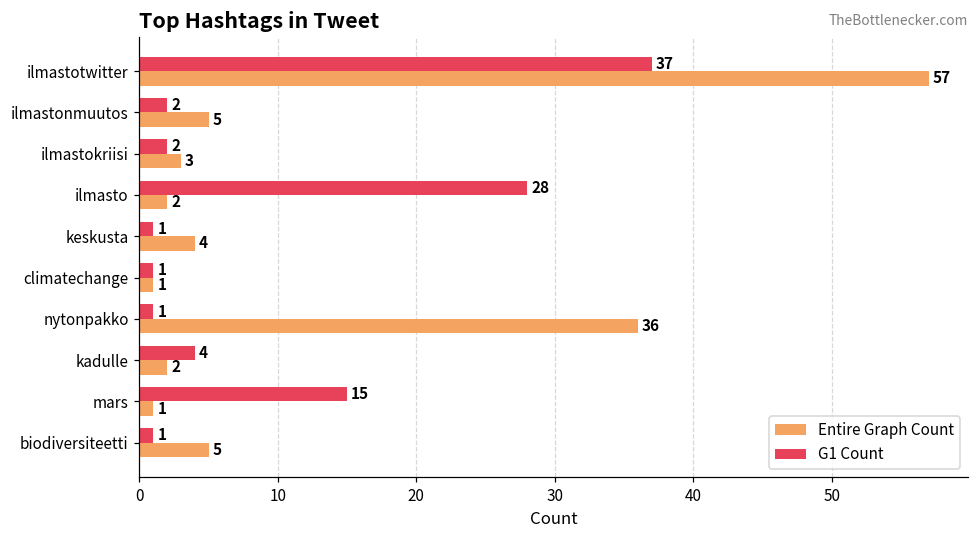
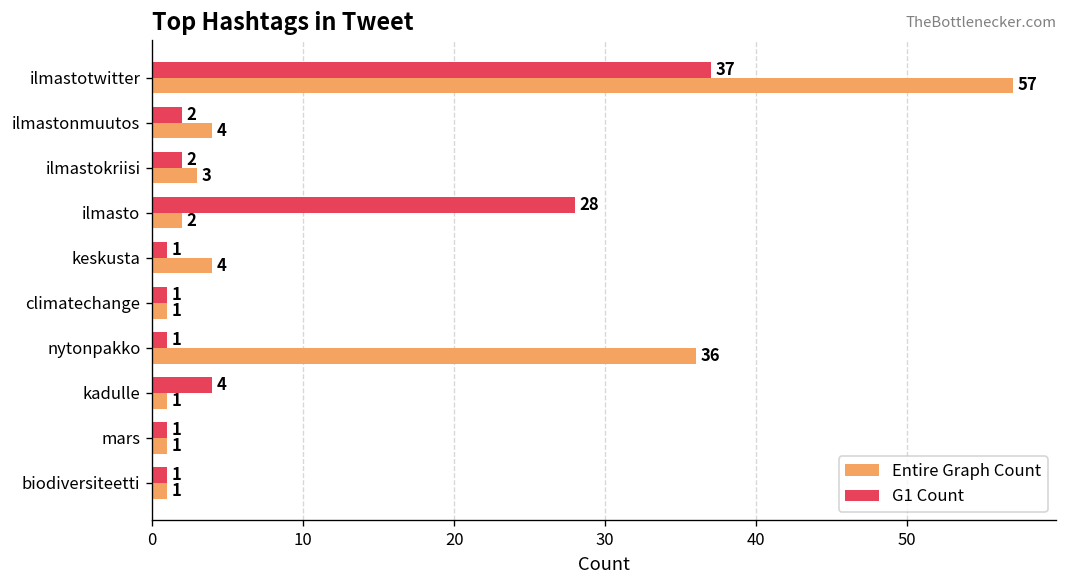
  {
    "Entire Graph Count": {
      "ilmastotwitter": 57,
-     "ilmastonmuutos": 5,
+     "ilmastonmuutos": 4,
      "ilmastokriisi": 3,
      "ilmasto": 2,
      "keskusta": 4,
      "climatechange": 1,
      "nytonpakko": 36,
-     "kadulle": 2,
+     "kadulle": 1,
      "mars": 1,
-     "biodiversiteetti": 5
+     "biodiversiteetti": 1
    },
    "G1 Count": {
      "ilmastotwitter": 37,
      "ilmastonmuutos": 2,
      "ilmastokriisi": 2,
      "ilmasto": 28,
      "keskusta": 1,
      "climatechange": 1,
      "nytonpakko": 1,
      "kadulle": 4,
-     "mars": 15,
+     "mars": 1,
      "biodiversiteetti": 1
    }
  }
